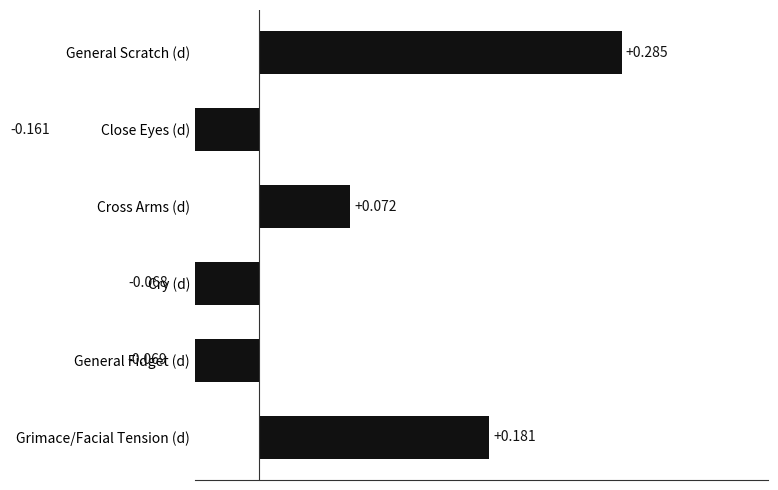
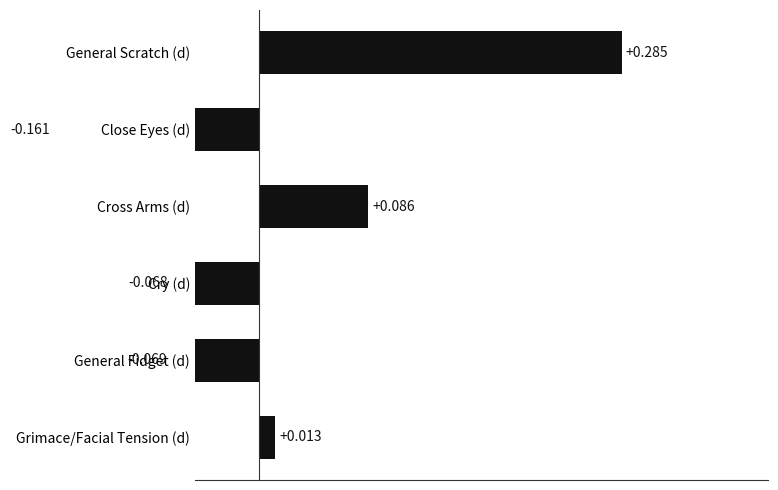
  {
    "General Scratch (d)": "+0.285",
-   "Cross Arms (d)": "+0.072",
-   "Grimace/Facial Tension (d)": "+0.181"
+   "Cross Arms (d)": "+0.086",
+   "Grimace/Facial Tension (d)": "+0.013"
  }
